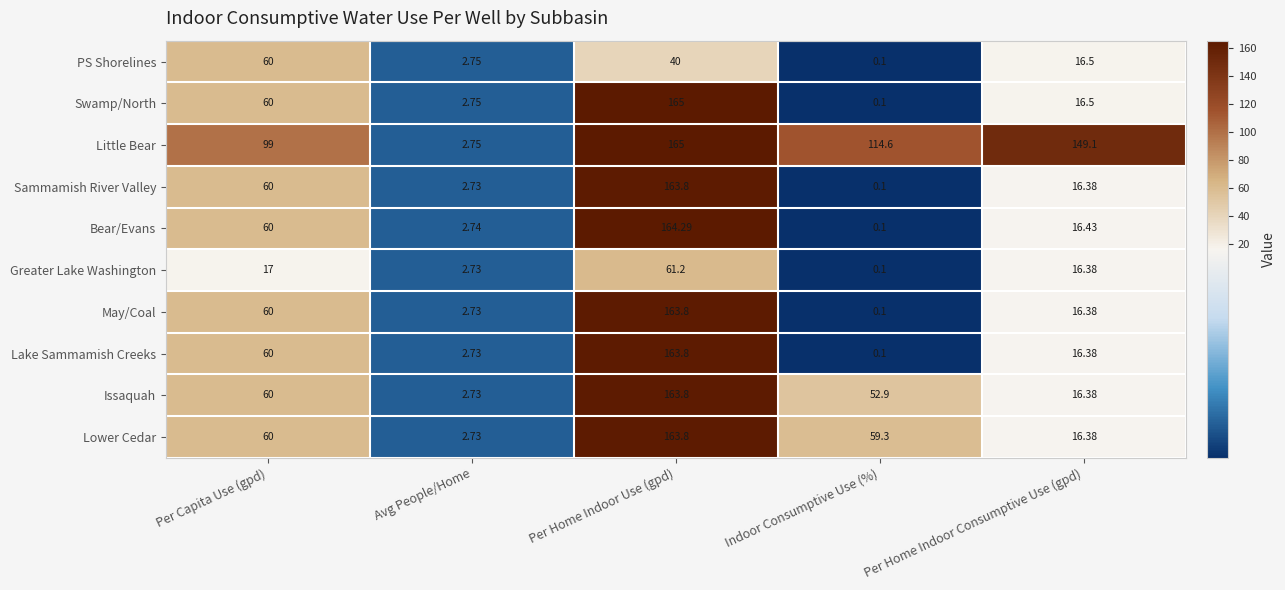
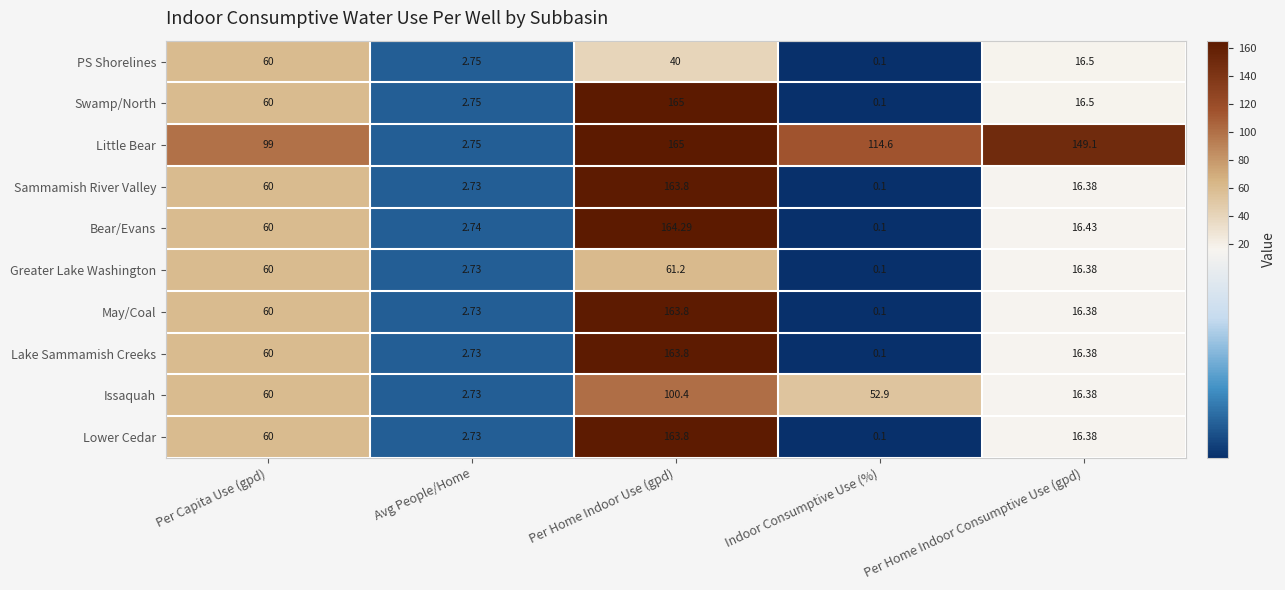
  {
    "PS Shorelines": {
      "Per Capita Use (gpd)": 60,
      "Avg People/Home": 2.75,
      "Per Home Indoor Use (gpd)": 40,
      "Indoor Consumptive Use (%)": 0.1,
      "Per Home Indoor Consumptive Use (gpd)": 16.5
    },
    "Swamp/North": {
      "Per Capita Use (gpd)": 60,
      "Avg People/Home": 2.75,
      "Per Home Indoor Use (gpd)": 165,
      "Indoor Consumptive Use (%)": 0.1,
      "Per Home Indoor Consumptive Use (gpd)": 16.5
    },
    "Little Bear": {
      "Per Capita Use (gpd)": 99,
      "Avg People/Home": 2.75,
      "Per Home Indoor Use (gpd)": 165,
      "Indoor Consumptive Use (%)": 114.6,
      "Per Home Indoor Consumptive Use (gpd)": 149.1
    },
    "Sammamish River Valley": {
      "Per Capita Use (gpd)": 60,
      "Avg People/Home": 2.73,
      "Per Home Indoor Use (gpd)": 163.8,
      "Indoor Consumptive Use (%)": 0.1,
      "Per Home Indoor Consumptive Use (gpd)": 16.38
    },
    "Bear/Evans": {
      "Per Capita Use (gpd)": 60,
      "Avg People/Home": 2.74,
      "Per Home Indoor Use (gpd)": 164.29,
      "Indoor Consumptive Use (%)": 0.1,
      "Per Home Indoor Consumptive Use (gpd)": 16.43
    },
    "Greater Lake Washington": {
-     "Per Capita Use (gpd)": 17,
+     "Per Capita Use (gpd)": 60,
      "Avg People/Home": 2.73,
      "Per Home Indoor Use (gpd)": 61.2,
      "Indoor Consumptive Use (%)": 0.1,
      "Per Home Indoor Consumptive Use (gpd)": 16.38
    },
    "May/Coal": {
      "Per Capita Use (gpd)": 60,
      "Avg People/Home": 2.73,
      "Per Home Indoor Use (gpd)": 163.8,
      "Indoor Consumptive Use (%)": 0.1,
      "Per Home Indoor Consumptive Use (gpd)": 16.38
    },
    "Lake Sammamish Creeks": {
      "Per Capita Use (gpd)": 60,
      "Avg People/Home": 2.73,
      "Per Home Indoor Use (gpd)": 163.8,
      "Indoor Consumptive Use (%)": 0.1,
      "Per Home Indoor Consumptive Use (gpd)": 16.38
    },
    "Issaquah": {
      "Per Capita Use (gpd)": 60,
      "Avg People/Home": 2.73,
-     "Per Home Indoor Use (gpd)": 163.8,
+     "Per Home Indoor Use (gpd)": 100.4,
      "Indoor Consumptive Use (%)": 52.9,
      "Per Home Indoor Consumptive Use (gpd)": 16.38
    },
    "Lower Cedar": {
      "Per Capita Use (gpd)": 60,
      "Avg People/Home": 2.73,
      "Per Home Indoor Use (gpd)": 163.8,
-     "Indoor Consumptive Use (%)": 59.3,
+     "Indoor Consumptive Use (%)": 0.1,
      "Per Home Indoor Consumptive Use (gpd)": 16.38
    }
  }
